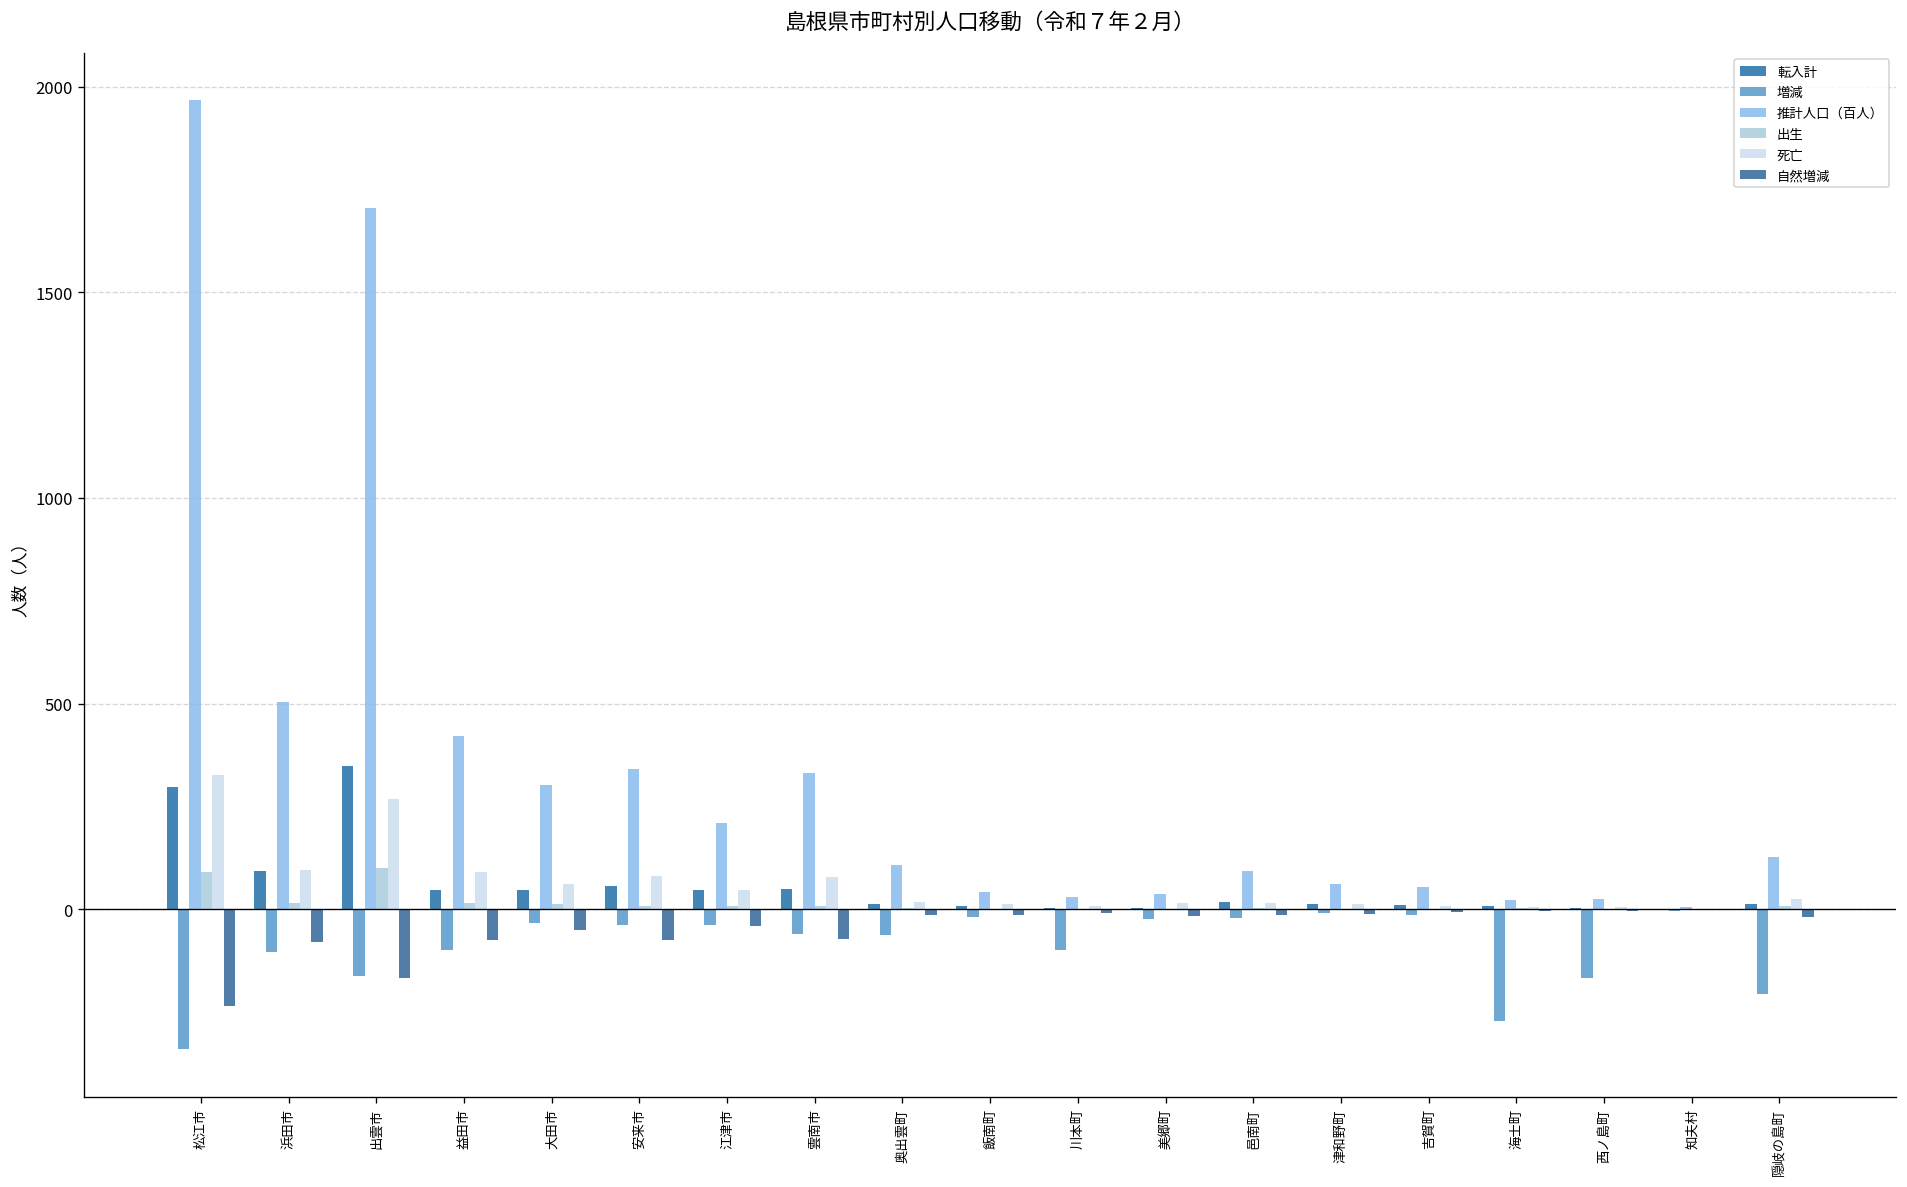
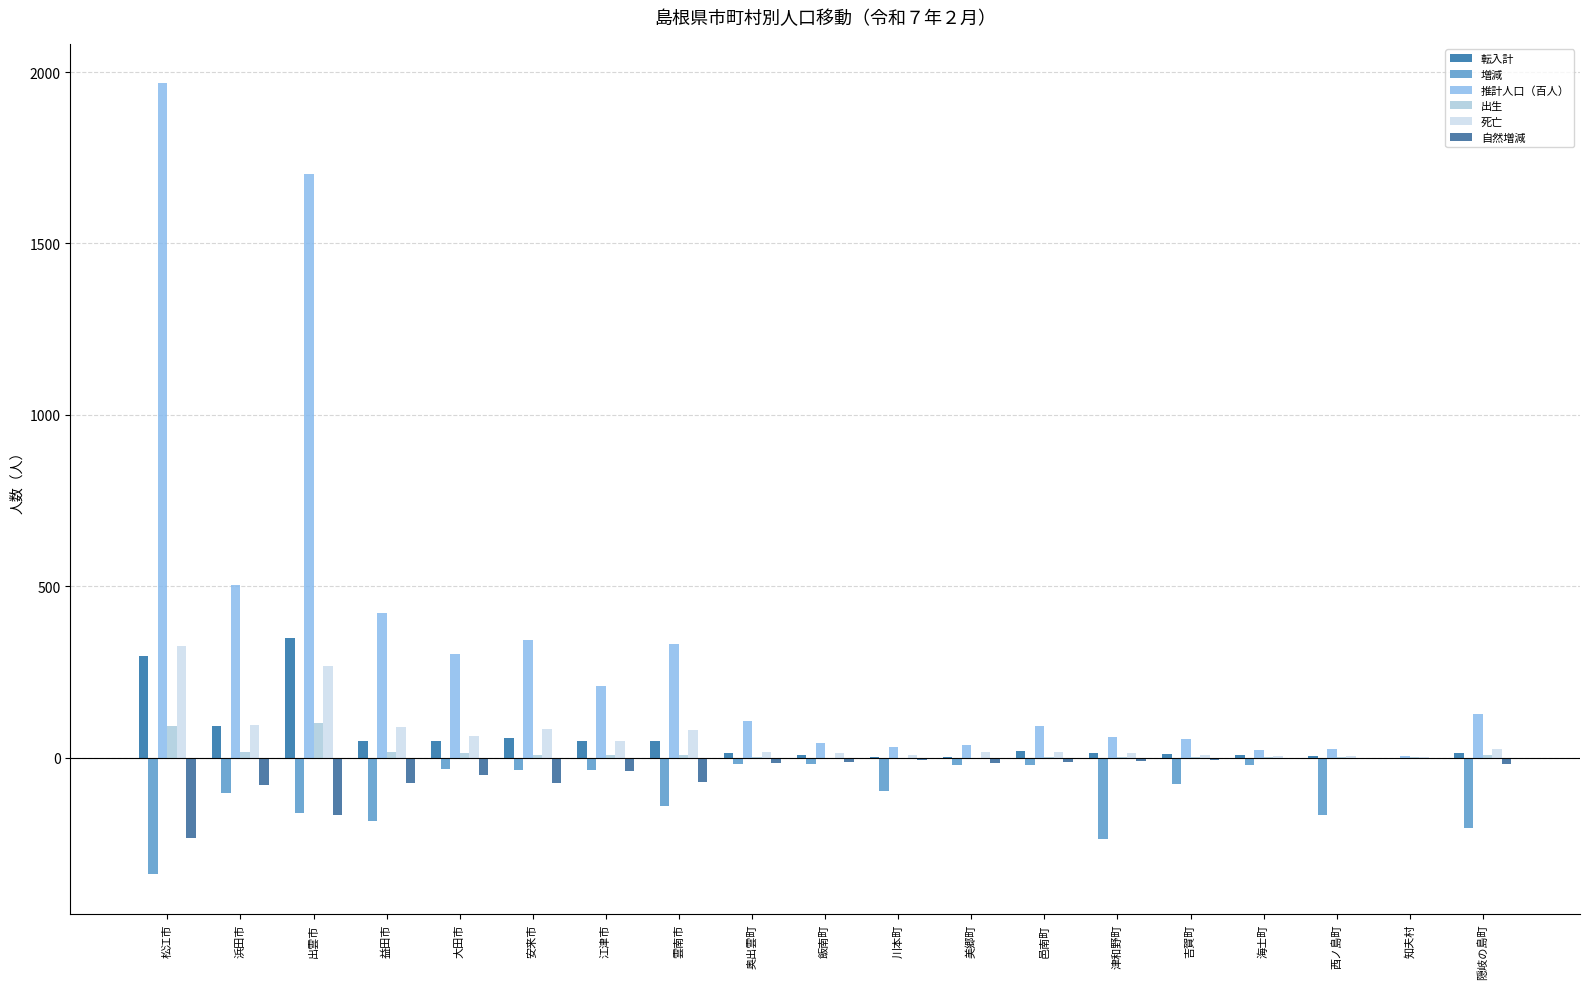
  {
    "増減": {
      "松江市": -340,
      "浜田市": -100,
      "出雲市": -160,
-     "益田市": -100,
+     "益田市": -190,
      "大田市": -30,
      "安来市": -40,
      "江津市": -40,
-     "雲南市": -60,
-     "奥出雲町": -60,
+     "雲南市": -140,
+     "奥出雲町": -20,
      "飯南町": -20,
      "川本町": -100,
      "美郷町": -20,
      "邑南町": -20,
-     "津和野町": -10,
-     "吉賀町": -10,
-     "海士町": -270,
+     "津和野町": -240,
+     "吉賀町": -80,
+     "海士町": -20,
      "西ノ島町": -170,
      "隠岐の島町": -210
    }
  }
